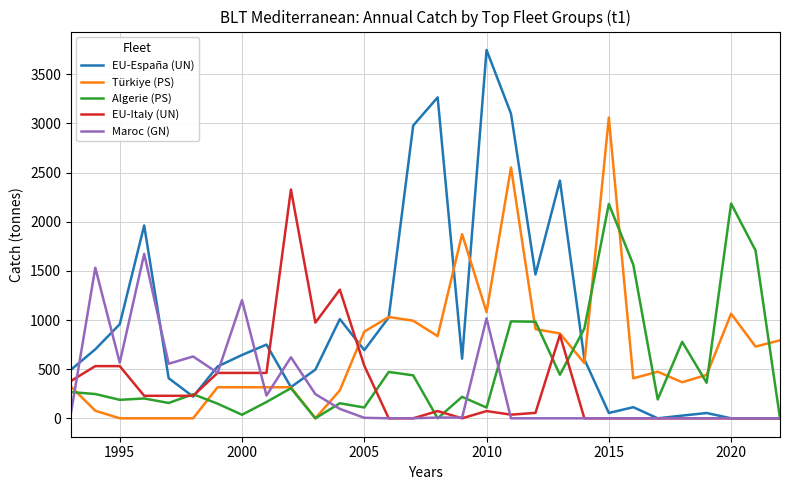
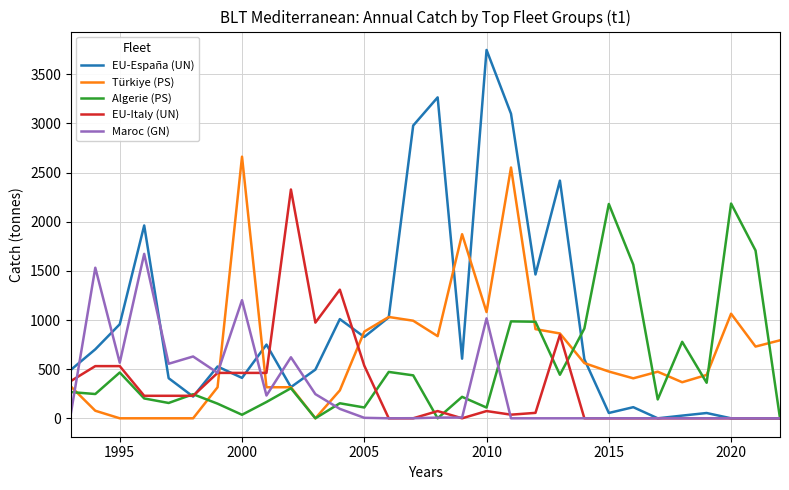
  {
    "EU-España (UN)": {
      "1995": 1000,
-     "2000": 600,
-     "2005": 700,
+     "2000": 400,
+     "2005": 800,
      "2010": 3700,
      "2015": 100
    },
    "Türkiye (PS)": {
      "1995": 0,
-     "2000": 300,
+     "2000": 2700,
      "2005": 900,
      "2010": 1100,
-     "2015": 3100,
+     "2015": 500,
      "2020": 1100
    },
    "Algerie (PS)": {
-     "1995": 200,
+     "1995": 500,
      "2000": 0,
      "2005": 100,
      "2010": 100,
      "2015": 2200,
      "2020": 2200
    },
    "EU-Italy (UN)": {
      "1995": 500,
      "2000": 500,
      "2005": 500,
      "2010": 100
    },
    "Maroc (GN)": {
      "1995": 600,
      "2000": 1200,
      "2005": 0,
      "2010": 1000
    }
  }
